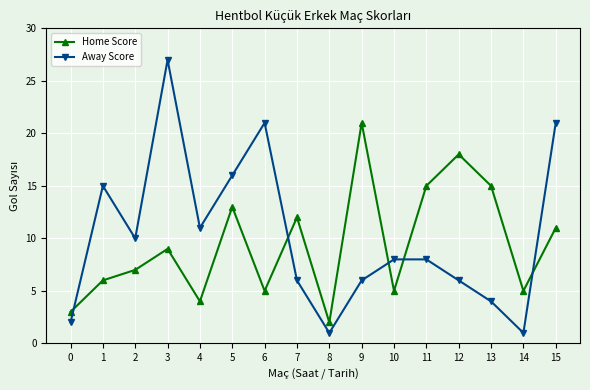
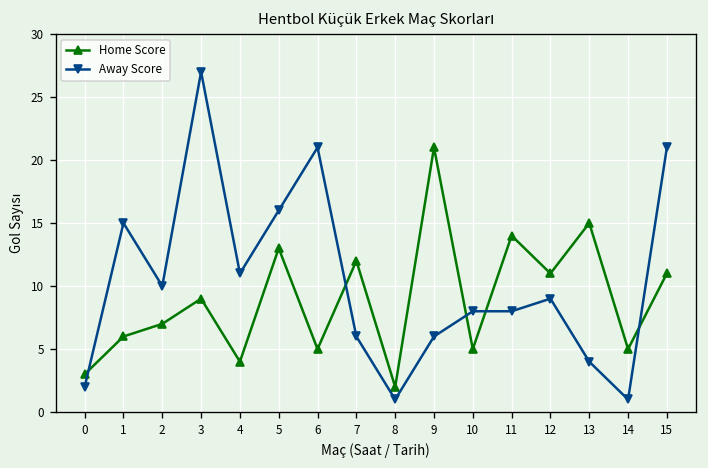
  {
    "Home Score": {
      "0": 3,
      "1": 6,
      "2": 7,
      "3": 9,
      "4": 4,
      "5": 13,
      "6": 5,
      "7": 12,
      "8": 2,
      "9": 21,
      "10": 5,
-     "11": 15,
-     "12": 18,
+     "11": 14,
+     "12": 11,
      "13": 15,
      "14": 5,
      "15": 11
    },
    "Away Score": {
      "0": 2,
      "1": 15,
      "2": 10,
      "3": 27,
      "4": 11,
      "5": 16,
      "6": 21,
      "7": 6,
      "8": 1,
      "9": 6,
      "10": 8,
      "11": 8,
-     "12": 6,
+     "12": 9,
      "13": 4,
      "14": 1,
      "15": 21
    }
  }
